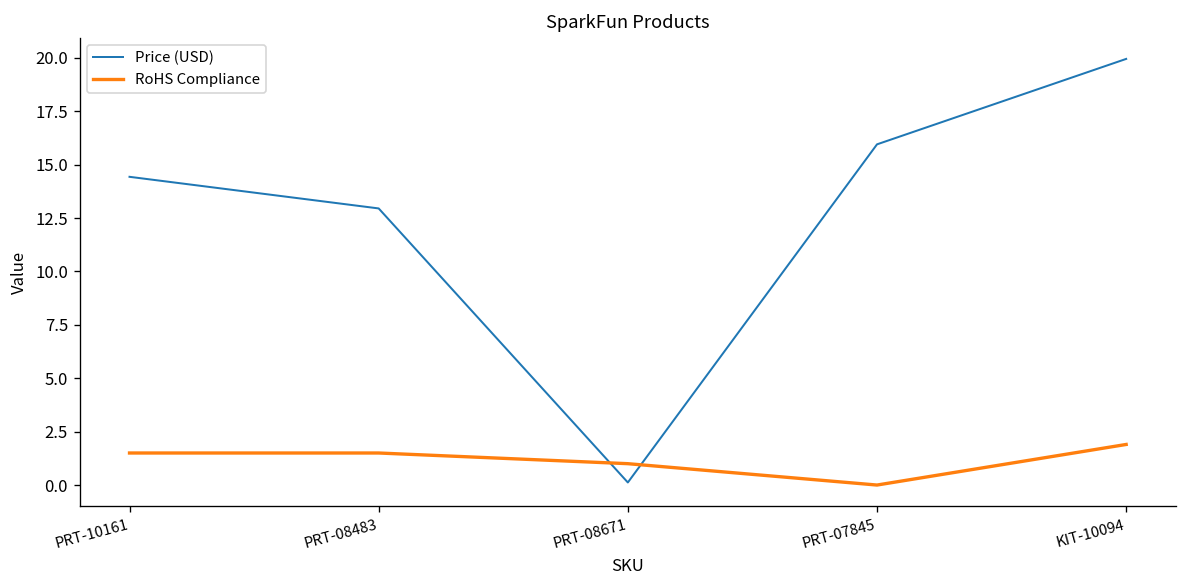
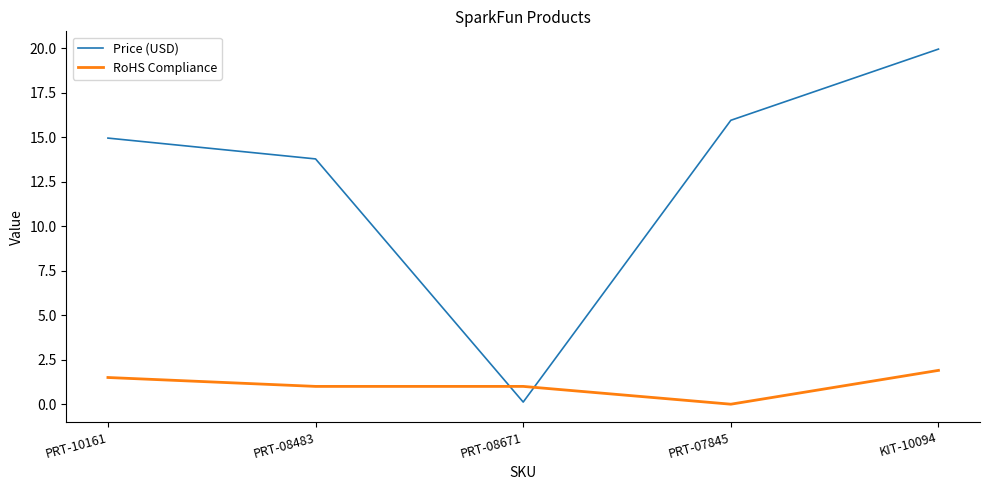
  {
    "Price (USD)": {
-     "PRT-10161": 14.4,
-     "PRT-08483": 13.0,
+     "PRT-10161": 15.0,
+     "PRT-08483": 13.8,
      "PRT-08671": 0.1,
      "PRT-07845": 16.0,
      "KIT-10094": 20.0
    },
    "RoHS Compliance": {
      "PRT-10161": 1.5,
-     "PRT-08483": 1.5,
+     "PRT-08483": 1.0,
      "PRT-08671": 1.0,
      "PRT-07845": 0.0,
      "KIT-10094": 1.9
    }
  }
